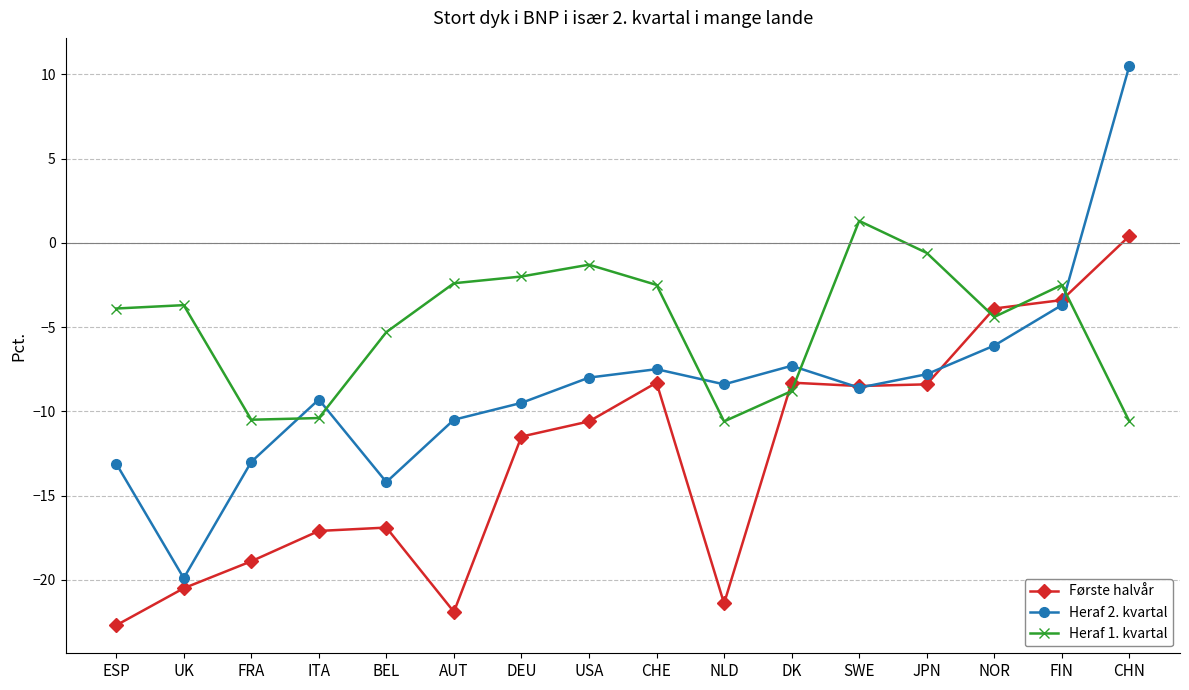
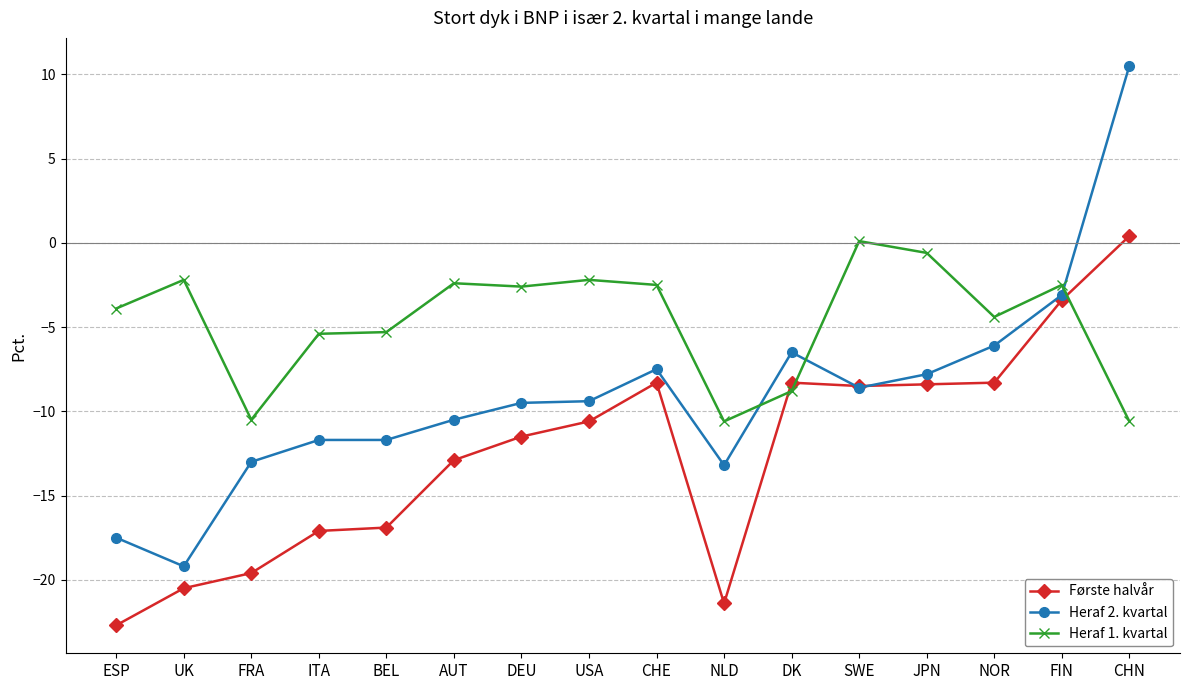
  {
    "Første halvår": {
      "ESP": -22.7,
      "UK": -20.5,
-     "FRA": -18.9,
+     "FRA": -19.6,
      "ITA": -17.1,
      "BEL": -16.9,
-     "AUT": -21.9,
+     "AUT": -12.9,
      "DEU": -11.5,
      "USA": -10.6,
      "CHE": -8.3,
      "NLD": -21.4,
      "DK": -8.3,
      "JPN": -8.4,
-     "NOR": -3.9,
+     "NOR": -8.3,
      "FIN": -3.4,
      "CHN": 0.4
    },
    "Heraf 2. kvartal": {
-     "ESP": -13.1,
-     "UK": -19.9,
+     "ESP": -17.5,
+     "UK": -19.2,
      "FRA": -13.0,
-     "ITA": -9.3,
-     "BEL": -14.2,
+     "ITA": -11.7,
+     "BEL": -11.7,
      "AUT": -10.5,
      "DEU": -9.5,
-     "USA": -8.0,
+     "USA": -9.4,
      "CHE": -7.5,
-     "NLD": -8.4,
-     "DK": -7.3,
+     "NLD": -13.2,
+     "DK": -6.5,
      "JPN": -7.8,
      "NOR": -6.1,
-     "FIN": -3.7,
+     "FIN": -3.1,
      "CHN": 10.5
    },
    "Heraf 1. kvartal": {
      "ESP": -3.9,
-     "UK": -3.7,
+     "UK": -2.2,
      "FRA": -10.5,
-     "ITA": -10.4,
+     "ITA": -5.4,
      "BEL": -5.3,
      "AUT": -2.4,
-     "DEU": -2.0,
-     "USA": -1.3,
+     "DEU": -2.6,
+     "USA": -2.2,
      "CHE": -2.5,
      "NLD": -10.6,
      "DK": -8.8,
-     "SWE": 1.3,
+     "SWE": 0.1,
      "JPN": -0.6,
      "NOR": -4.4,
      "FIN": -2.5,
      "CHN": -10.6
    }
  }
